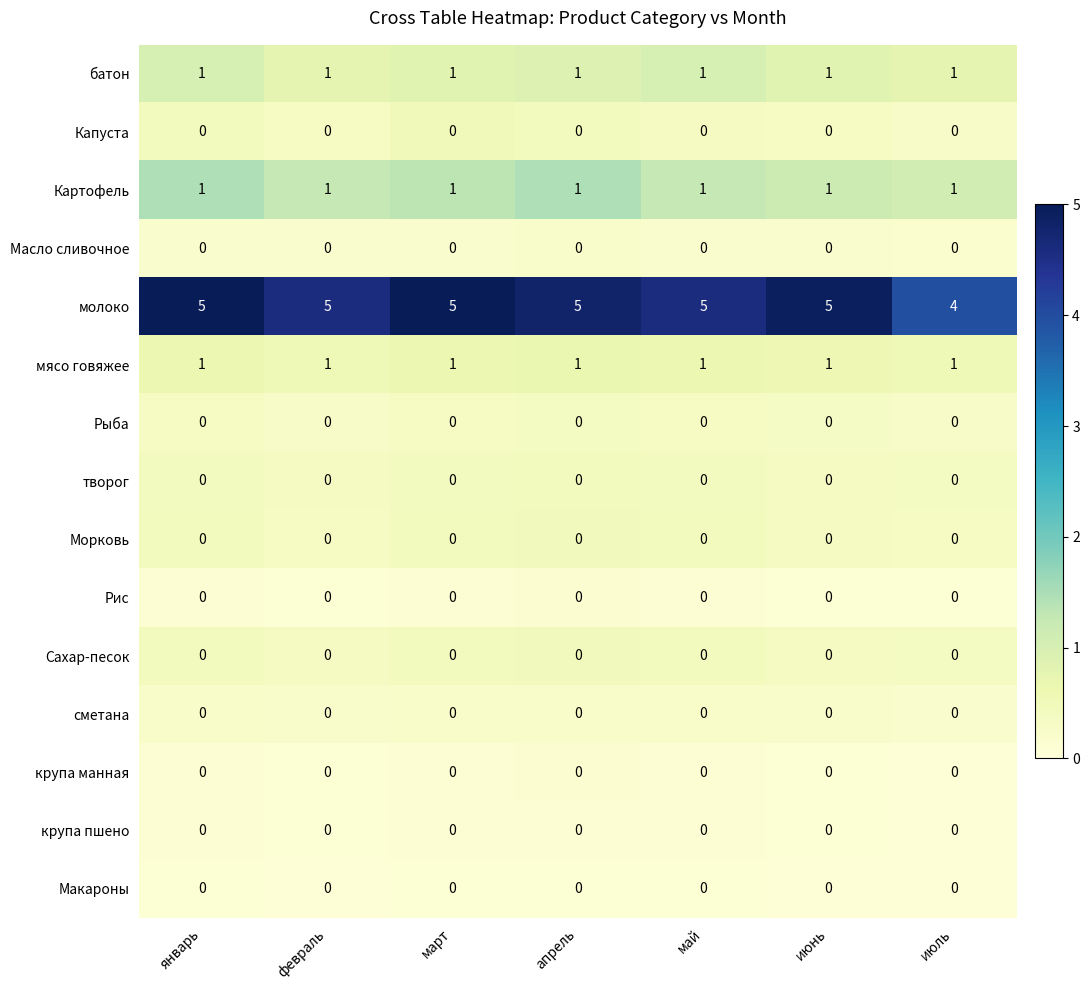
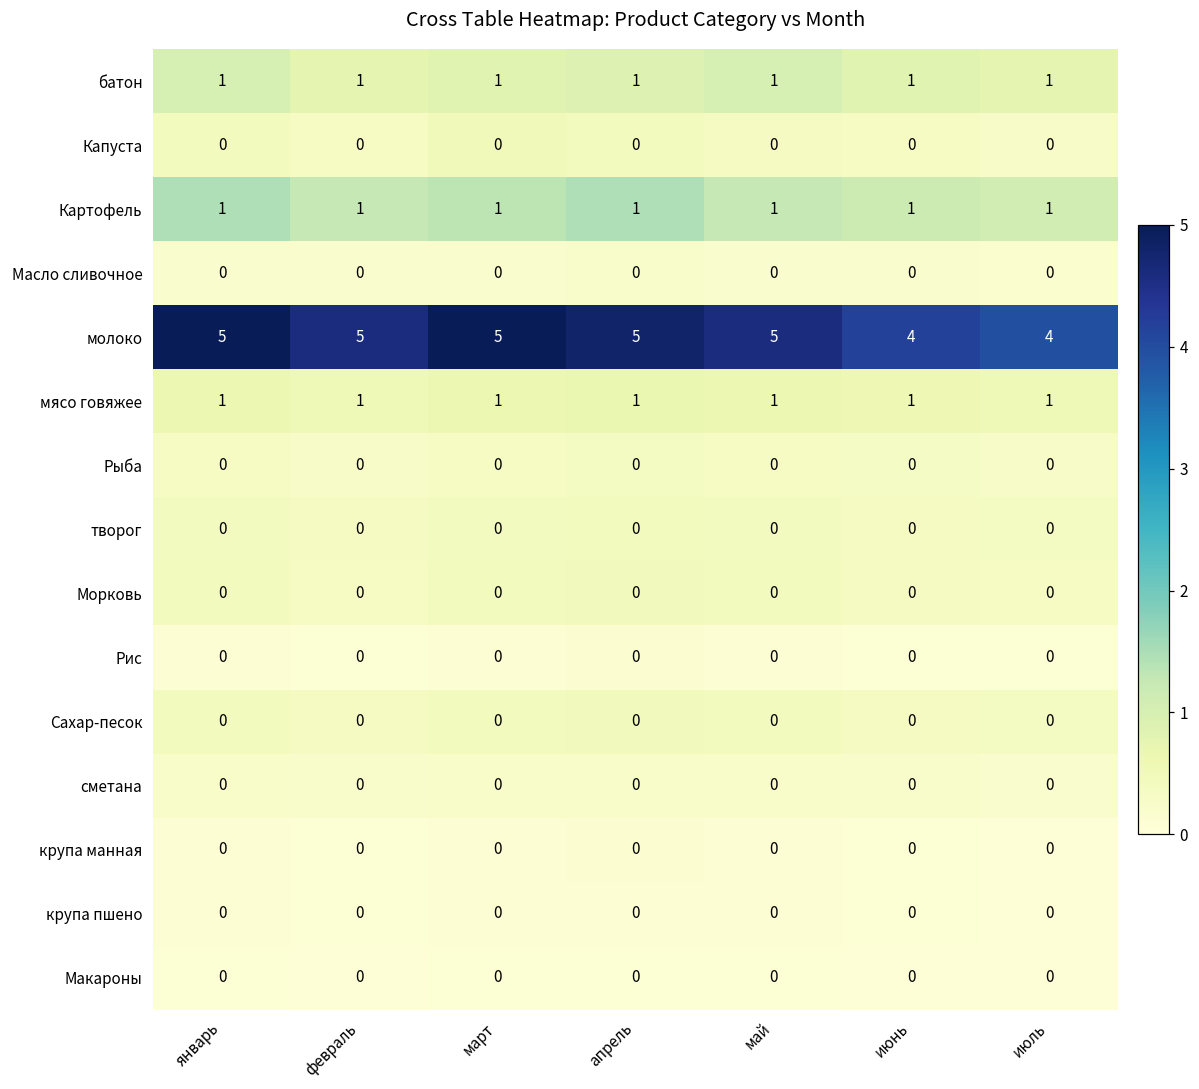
  {
    "батон": {
      "январь": 1,
      "февраль": 1,
      "март": 1,
      "апрель": 1,
      "май": 1,
      "июнь": 1,
      "июль": 1
    },
    "Капуста": {
      "январь": 0,
      "февраль": 0,
      "март": 0,
      "апрель": 0,
      "май": 0,
      "июнь": 0,
      "июль": 0
    },
    "Картофель": {
      "январь": 1,
      "февраль": 1,
      "март": 1,
      "апрель": 1,
      "май": 1,
      "июнь": 1,
      "июль": 1
    },
    "Масло сливочное": {
      "январь": 0,
      "февраль": 0,
      "март": 0,
      "апрель": 0,
      "май": 0,
      "июнь": 0,
      "июль": 0
    },
    "молоко": {
      "январь": 5,
      "февраль": 5,
      "март": 5,
      "апрель": 5,
      "май": 5,
-     "июнь": 5,
+     "июнь": 4,
      "июль": 4
    },
    "мясо говяжее": {
      "январь": 1,
      "февраль": 1,
      "март": 1,
      "апрель": 1,
      "май": 1,
      "июнь": 1,
      "июль": 1
    },
    "Рыба": {
      "январь": 0,
      "февраль": 0,
      "март": 0,
      "апрель": 0,
      "май": 0,
      "июнь": 0,
      "июль": 0
    },
    "творог": {
      "январь": 0,
      "февраль": 0,
      "март": 0,
      "апрель": 0,
      "май": 0,
      "июнь": 0,
      "июль": 0
    },
    "Морковь": {
      "январь": 0,
      "февраль": 0,
      "март": 0,
      "апрель": 0,
      "май": 0,
      "июнь": 0,
      "июль": 0
    },
    "Рис": {
      "январь": 0,
      "февраль": 0,
      "март": 0,
      "апрель": 0,
      "май": 0,
      "июнь": 0,
      "июль": 0
    },
    "Сахар-песок": {
      "январь": 0,
      "февраль": 0,
      "март": 0,
      "апрель": 0,
      "май": 0,
      "июнь": 0,
      "июль": 0
    },
    "сметана": {
      "январь": 0,
      "февраль": 0,
      "март": 0,
      "апрель": 0,
      "май": 0,
      "июнь": 0,
      "июль": 0
    },
    "крупа манная": {
      "январь": 0,
      "февраль": 0,
      "март": 0,
      "апрель": 0,
      "май": 0,
      "июнь": 0,
      "июль": 0
    },
    "крупа пшено": {
      "январь": 0,
      "февраль": 0,
      "март": 0,
      "апрель": 0,
      "май": 0,
      "июнь": 0,
      "июль": 0
    },
    "Макароны": {
      "январь": 0,
      "февраль": 0,
      "март": 0,
      "апрель": 0,
      "май": 0,
      "июнь": 0,
      "июль": 0
    }
  }
